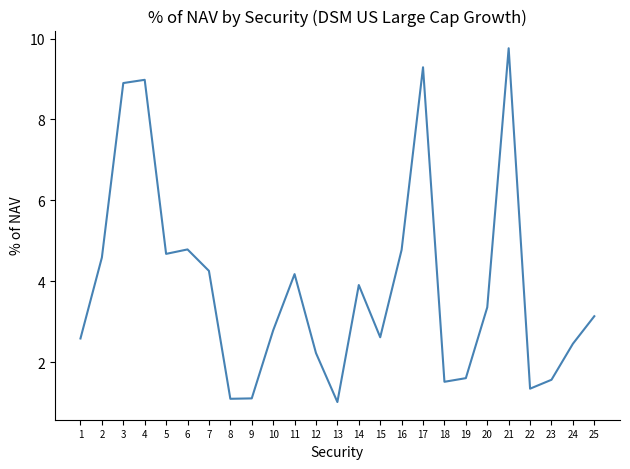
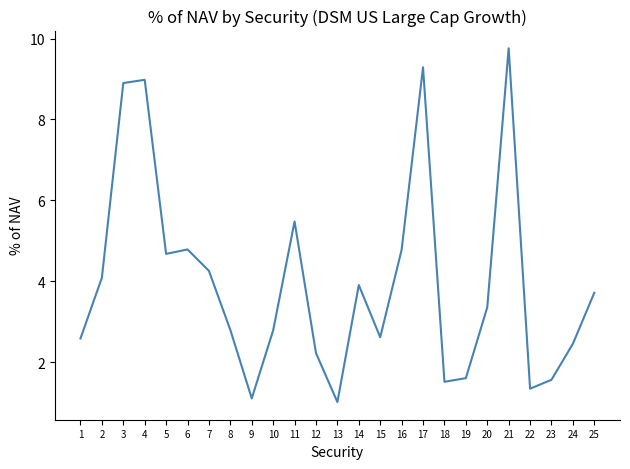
  {
    "1": 2.6,
-   "2": 4.6,
+   "2": 4.1,
    "3": 8.9,
    "4": 9.0,
    "5": 4.7,
    "6": 4.8,
    "7": 4.3,
-   "8": 1.1,
+   "8": 2.8,
    "9": 1.1,
    "10": 2.8,
-   "11": 4.2,
+   "11": 5.5,
    "12": 2.2,
    "13": 1.0,
    "14": 3.9,
    "15": 2.6,
    "16": 4.8,
    "17": 9.3,
    "18": 1.5,
    "19": 1.6,
    "20": 3.4,
    "21": 9.8,
    "22": 1.4,
    "23": 1.6,
    "24": 2.5,
-   "25": 3.1
+   "25": 3.7
  }
